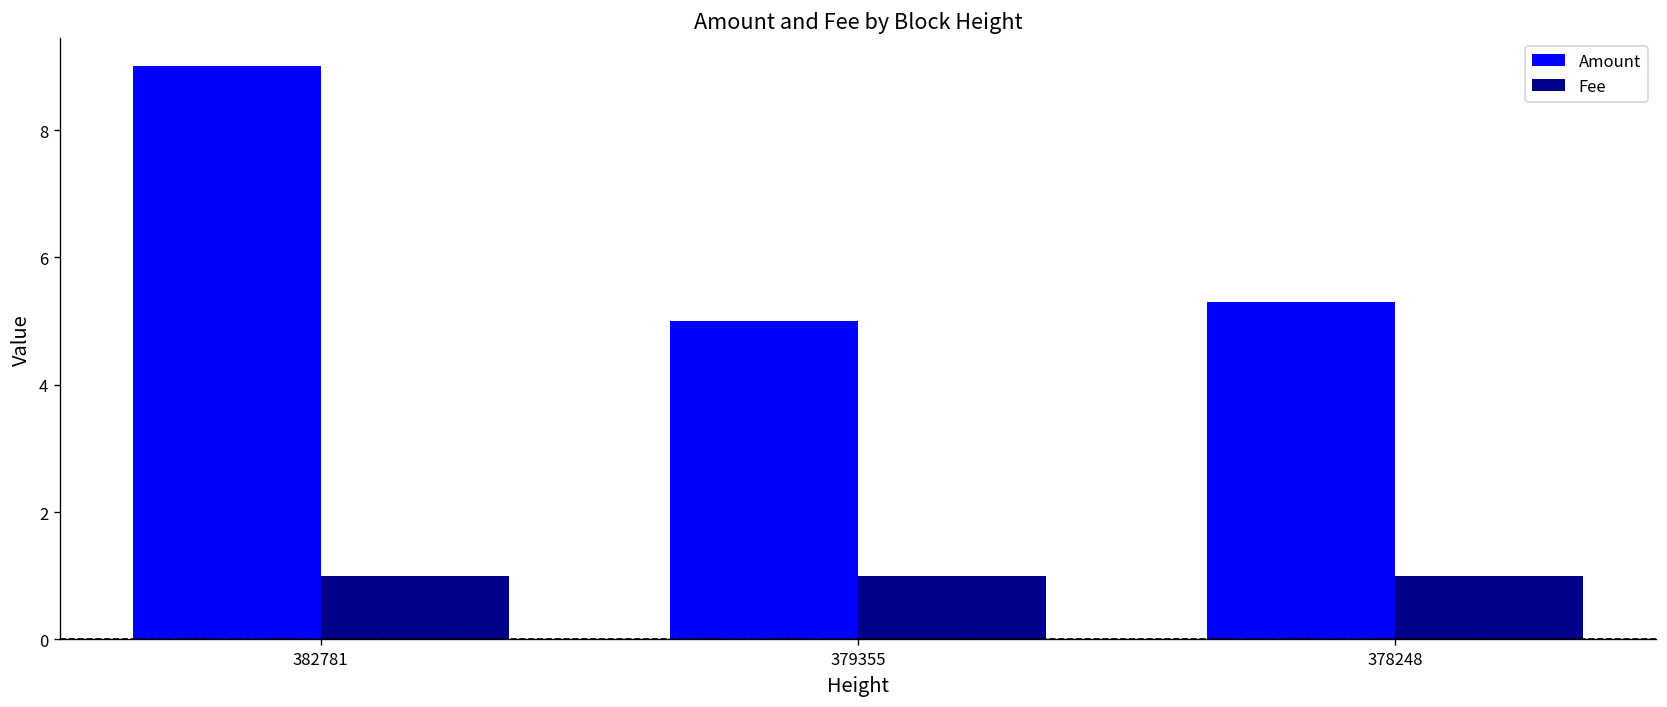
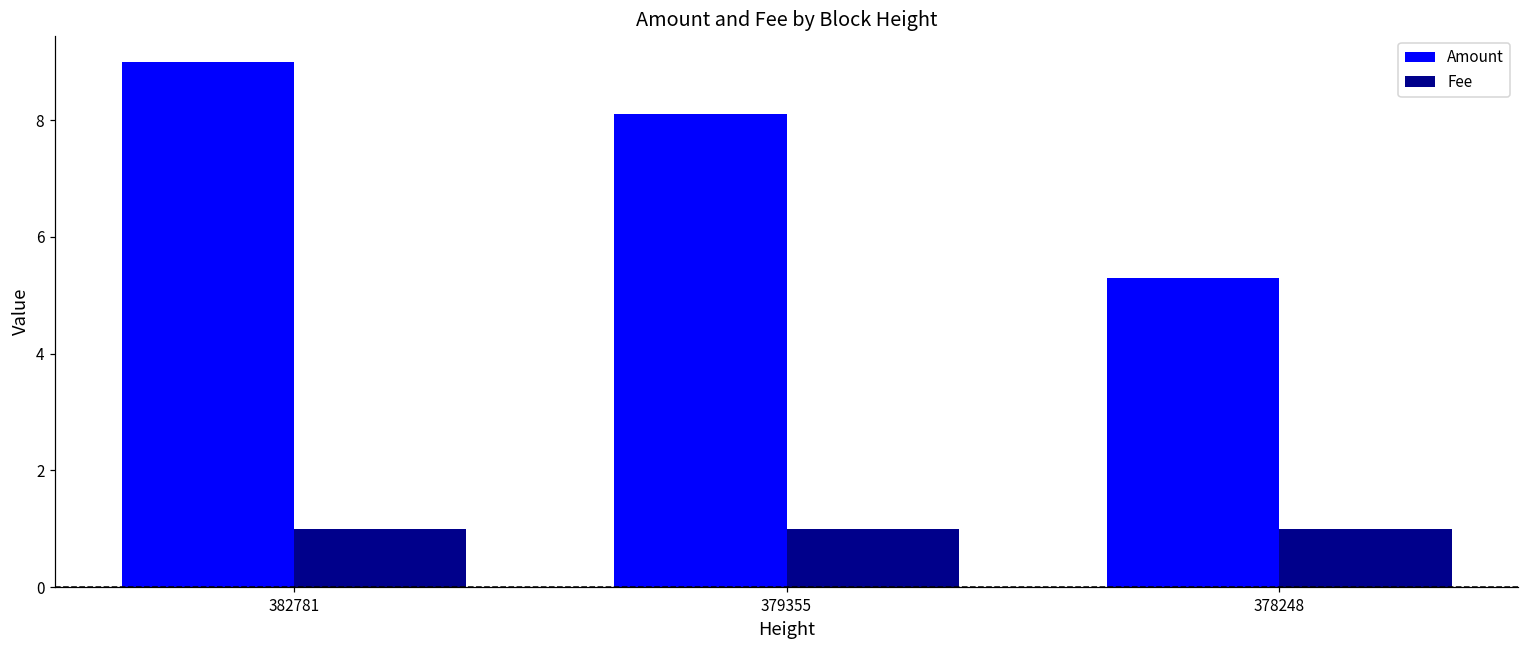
  {
    "Amount": {
      "382781": 9.0,
-     "379355": 5.0,
+     "379355": 8.1,
      "378248": 5.3
    },
    "Fee": {
      "382781": 1.0,
      "379355": 1.0,
      "378248": 1.0
    }
  }
